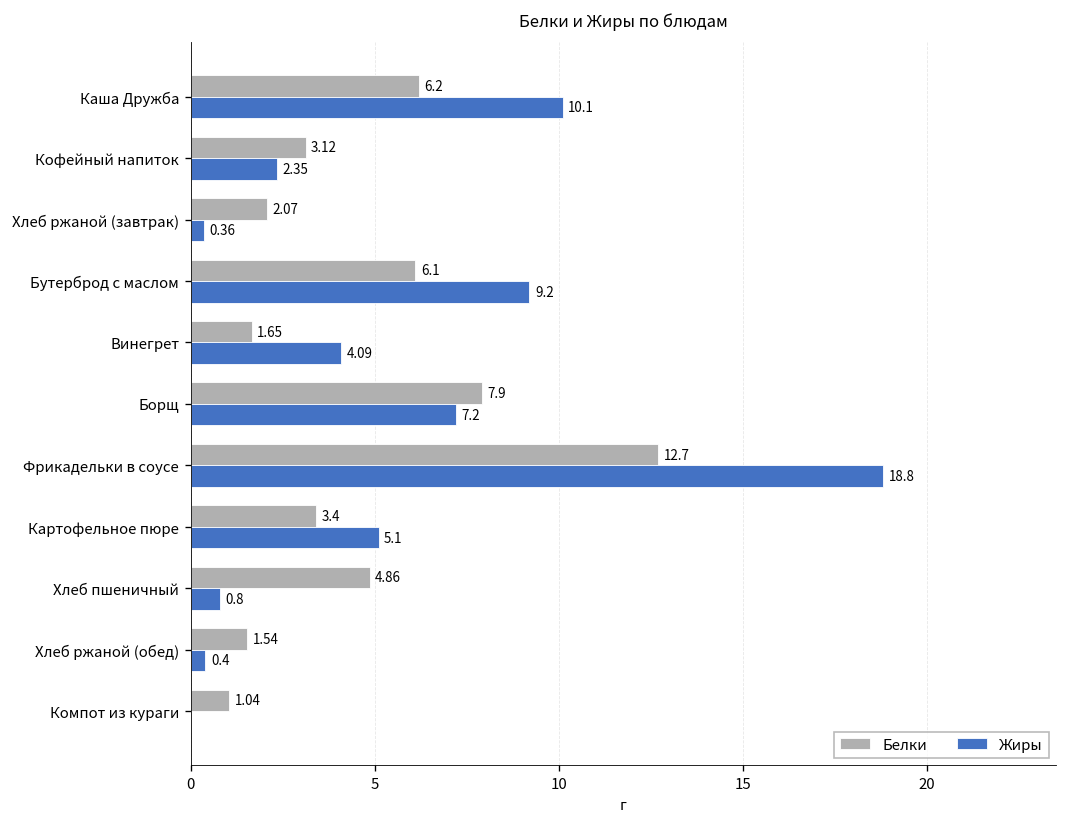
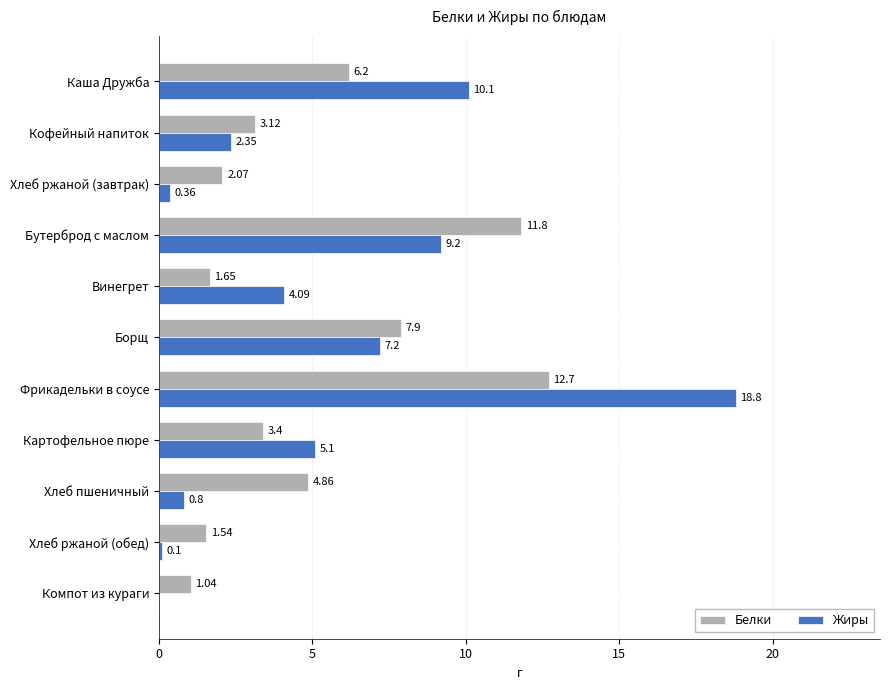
  {
    "Белки": {
      "Каша Дружба": 6.2,
      "Кофейный напиток": 3.12,
      "Хлеб ржаной (завтрак)": 2.07,
-     "Бутерброд с маслом": 6.1,
+     "Бутерброд с маслом": 11.8,
      "Винегрет": 1.65,
      "Борщ": 7.9,
      "Фрикадельки в соусе": 12.7,
      "Картофельное пюре": 3.4,
      "Хлеб пшеничный": 4.86,
      "Хлеб ржаной (обед)": 1.54,
      "Компот из кураги": 1.04
    },
    "Жиры": {
      "Каша Дружба": 10.1,
      "Кофейный напиток": 2.35,
      "Хлеб ржаной (завтрак)": 0.36,
      "Бутерброд с маслом": 9.2,
      "Винегрет": 4.09,
      "Борщ": 7.2,
      "Фрикадельки в соусе": 18.8,
      "Картофельное пюре": 5.1,
      "Хлеб пшеничный": 0.8,
-     "Хлеб ржаной (обед)": 0.4
+     "Хлеб ржаной (обед)": 0.1
    }
  }
